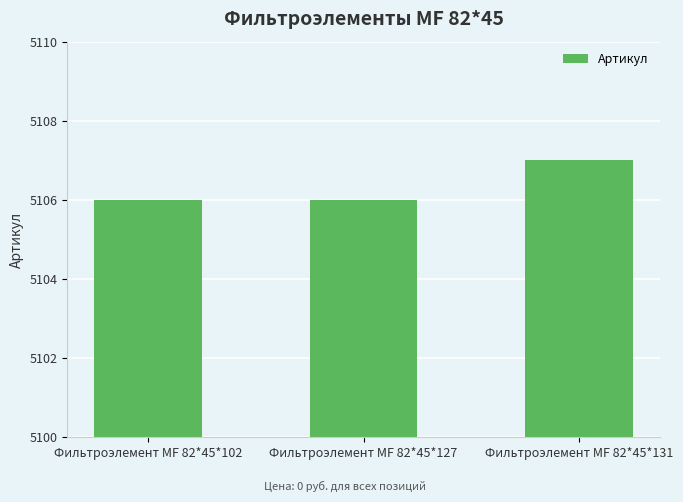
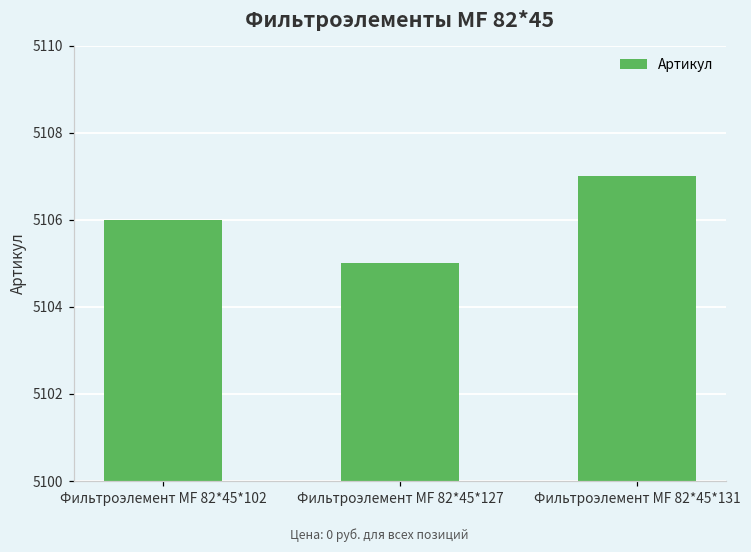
  {
    "Фильтроэлемент МF 82*45*102": 5106,
-   "Фильтроэлемент МF 82*45*127": 5106,
+   "Фильтроэлемент МF 82*45*127": 5105,
    "Фильтроэлемент МF 82*45*131": 5107
  }
